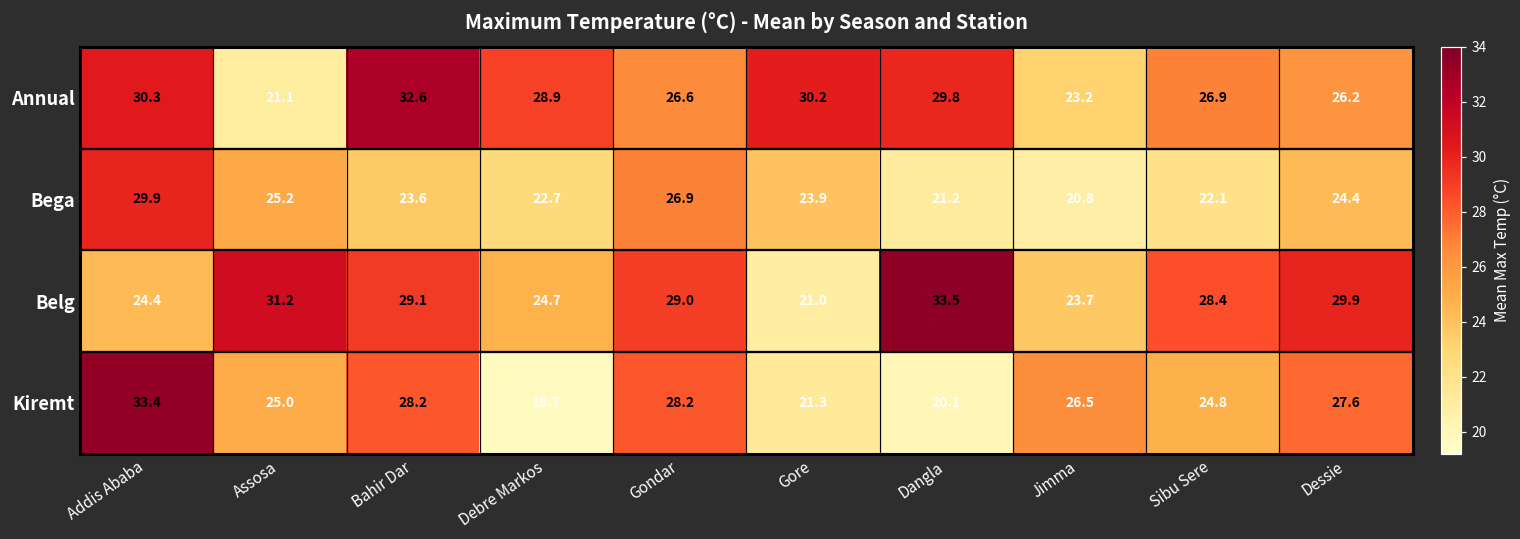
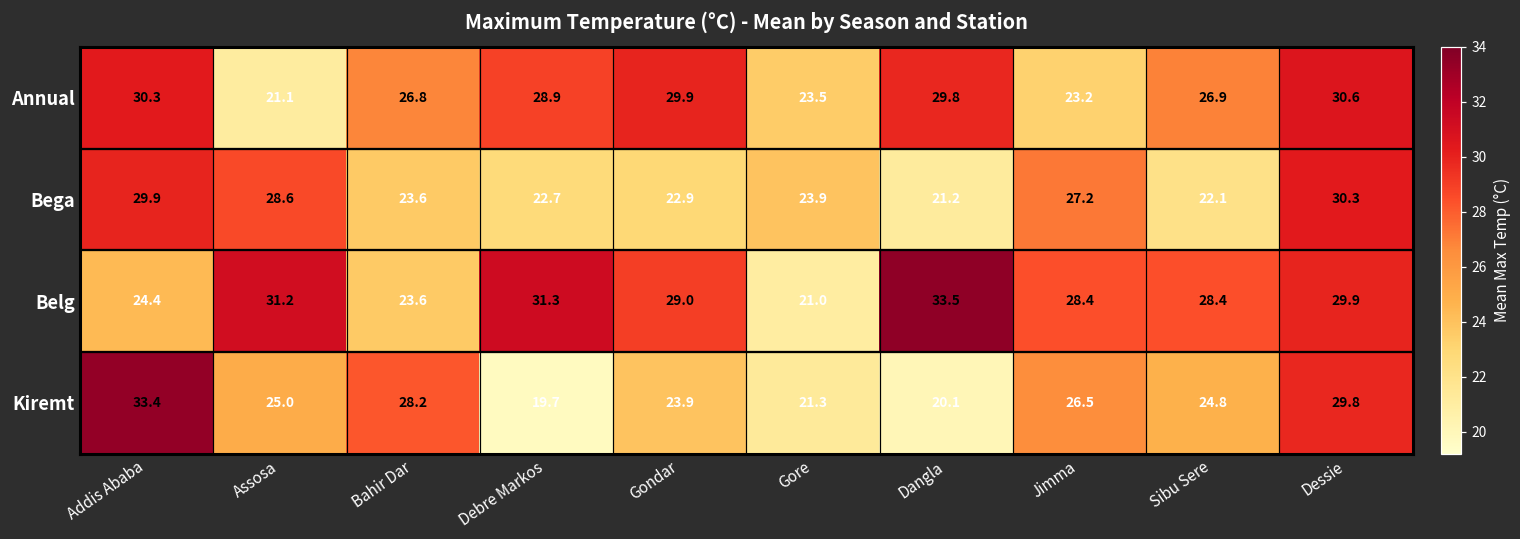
  {
    "Annual": {
      "Addis Ababa": 30.3,
      "Assosa": 21.1,
-     "Bahir Dar": 32.6,
+     "Bahir Dar": 26.8,
      "Debre Markos": 28.9,
-     "Gondar": 26.6,
-     "Gore": 30.2,
+     "Gondar": 29.9,
+     "Gore": 23.5,
      "Dangla": 29.8,
      "Jimma": 23.2,
      "Sibu Sere": 26.9,
-     "Dessie": 26.2
+     "Dessie": 30.6
    },
    "Bega": {
      "Addis Ababa": 29.9,
-     "Assosa": 25.2,
+     "Assosa": 28.6,
      "Bahir Dar": 23.6,
      "Debre Markos": 22.7,
-     "Gondar": 26.9,
+     "Gondar": 22.9,
      "Gore": 23.9,
      "Dangla": 21.2,
-     "Jimma": 20.8,
+     "Jimma": 27.2,
      "Sibu Sere": 22.1,
-     "Dessie": 24.4
+     "Dessie": 30.3
    },
    "Belg": {
      "Addis Ababa": 24.4,
      "Assosa": 31.2,
-     "Bahir Dar": 29.1,
-     "Debre Markos": 24.7,
+     "Bahir Dar": 23.6,
+     "Debre Markos": 31.3,
      "Gondar": 29.0,
      "Gore": 21.0,
      "Dangla": 33.5,
-     "Jimma": 23.7,
+     "Jimma": 28.4,
      "Sibu Sere": 28.4,
      "Dessie": 29.9
    },
    "Kiremt": {
      "Addis Ababa": 33.4,
      "Assosa": 25.0,
      "Bahir Dar": 28.2,
      "Debre Markos": 19.7,
-     "Gondar": 28.2,
+     "Gondar": 23.9,
      "Gore": 21.3,
      "Dangla": 20.1,
      "Jimma": 26.5,
      "Sibu Sere": 24.8,
-     "Dessie": 27.6
+     "Dessie": 29.8
    }
  }
